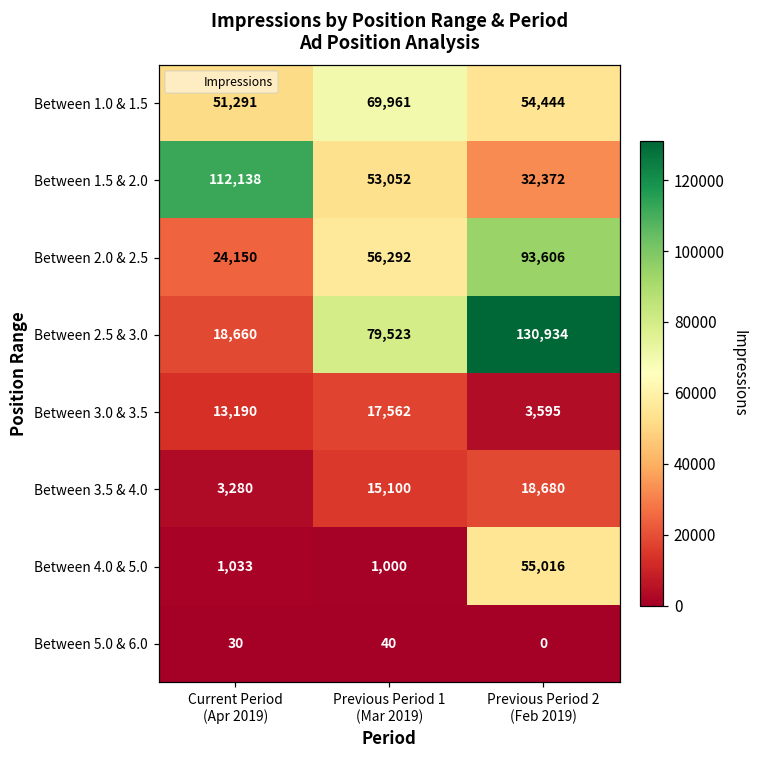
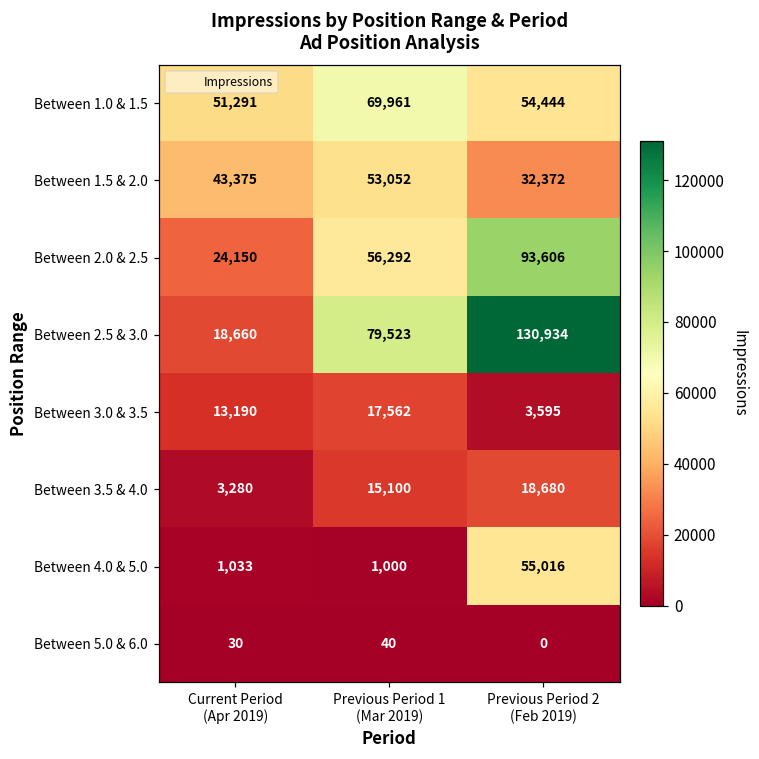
  {
    "Between 1.0 & 1.5": {
      "Current Period (Apr 2019)": "51,291",
      "Previous Period 1 (Mar 2019)": "69,961",
      "Previous Period 2 (Feb 2019)": "54,444"
    },
    "Between 1.5 & 2.0": {
-     "Current Period (Apr 2019)": "112,138",
+     "Current Period (Apr 2019)": "43,375",
      "Previous Period 1 (Mar 2019)": "53,052",
      "Previous Period 2 (Feb 2019)": "32,372"
    },
    "Between 2.0 & 2.5": {
      "Current Period (Apr 2019)": "24,150",
      "Previous Period 1 (Mar 2019)": "56,292",
      "Previous Period 2 (Feb 2019)": "93,606"
    },
    "Between 2.5 & 3.0": {
      "Current Period (Apr 2019)": "18,660",
      "Previous Period 1 (Mar 2019)": "79,523",
      "Previous Period 2 (Feb 2019)": "130,934"
    },
    "Between 3.0 & 3.5": {
      "Current Period (Apr 2019)": "13,190",
      "Previous Period 1 (Mar 2019)": "17,562",
      "Previous Period 2 (Feb 2019)": "3,595"
    },
    "Between 3.5 & 4.0": {
      "Current Period (Apr 2019)": "3,280",
      "Previous Period 1 (Mar 2019)": "15,100",
      "Previous Period 2 (Feb 2019)": "18,680"
    },
    "Between 4.0 & 5.0": {
      "Current Period (Apr 2019)": "1,033",
      "Previous Period 1 (Mar 2019)": "1,000",
      "Previous Period 2 (Feb 2019)": "55,016"
    },
    "Between 5.0 & 6.0": {
      "Current Period (Apr 2019)": "30",
      "Previous Period 1 (Mar 2019)": "40",
      "Previous Period 2 (Feb 2019)": "0"
    }
  }
